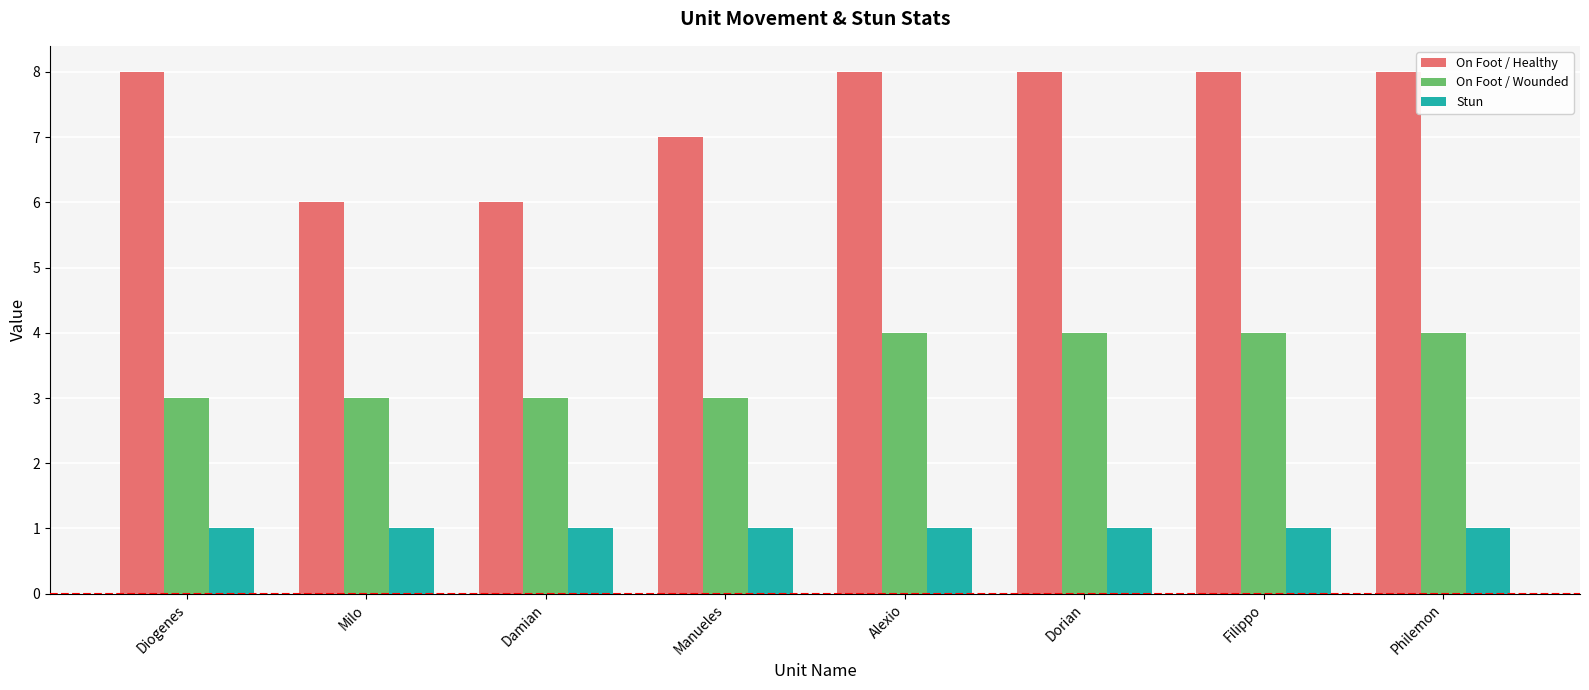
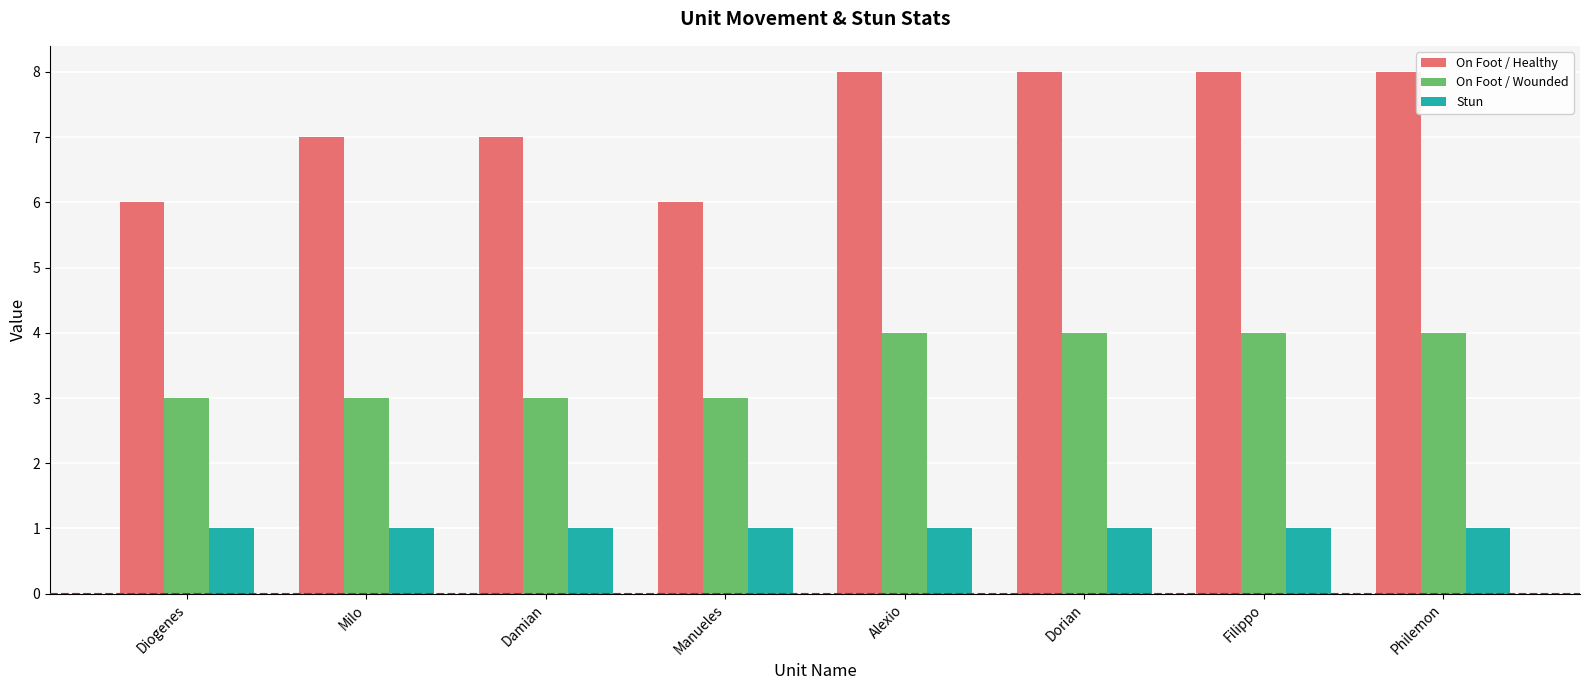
  {
    "On Foot / Healthy": {
-     "Diogenes": 8,
-     "Milo": 6,
-     "Damian": 6,
-     "Manueles": 7,
+     "Diogenes": 6,
+     "Milo": 7,
+     "Damian": 7,
+     "Manueles": 6,
      "Alexio": 8,
      "Dorian": 8,
      "Filippo": 8,
      "Philemon": 8
    },
    "On Foot / Wounded": {
      "Diogenes": 3,
      "Milo": 3,
      "Damian": 3,
      "Manueles": 3,
      "Alexio": 4,
      "Dorian": 4,
      "Filippo": 4,
      "Philemon": 4
    },
    "Stun": {
      "Diogenes": 1,
      "Milo": 1,
      "Damian": 1,
      "Manueles": 1,
      "Alexio": 1,
      "Dorian": 1,
      "Filippo": 1,
      "Philemon": 1
    }
  }
